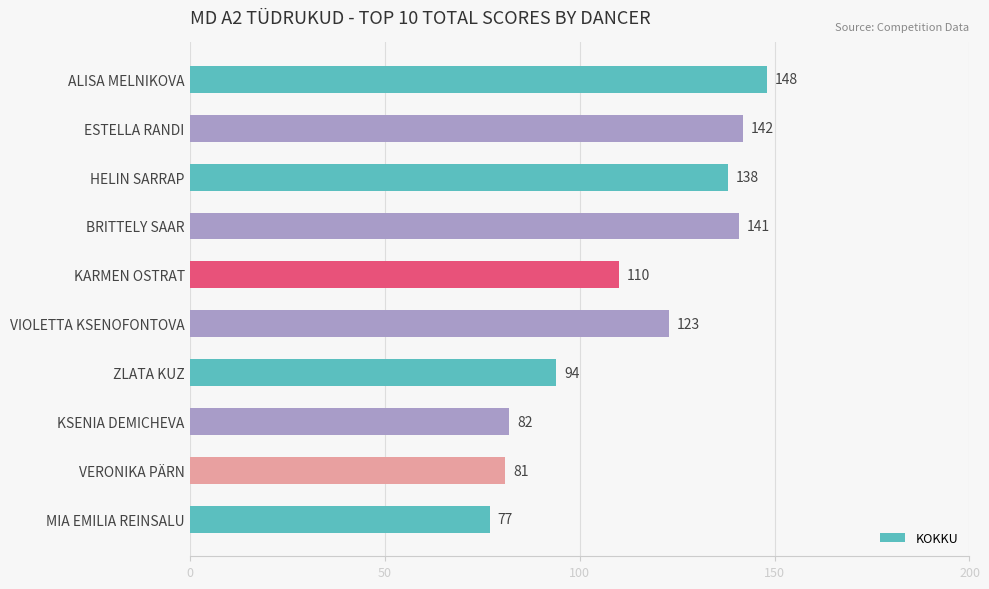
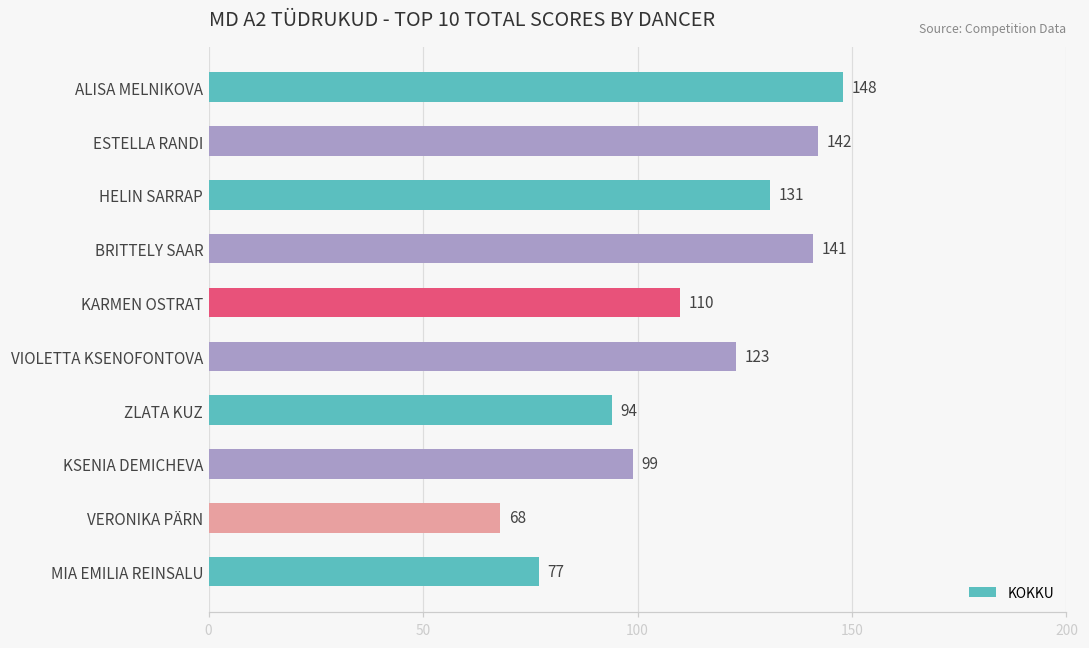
  {
    "ALISA MELNIKOVA": 148,
    "ESTELLA RANDI": 142,
-   "HELIN SARRAP": 138,
+   "HELIN SARRAP": 131,
    "BRITTELY SAAR": 141,
    "KARMEN OSTRAT": 110,
    "VIOLETTA KSENOFONTOVA": 123,
    "ZLATA KUZ": 94,
-   "KSENIA DEMICHEVA": 82,
-   "VERONIKA PÄRN": 81,
+   "KSENIA DEMICHEVA": 99,
+   "VERONIKA PÄRN": 68,
    "MIA EMILIA REINSALU": 77
  }
